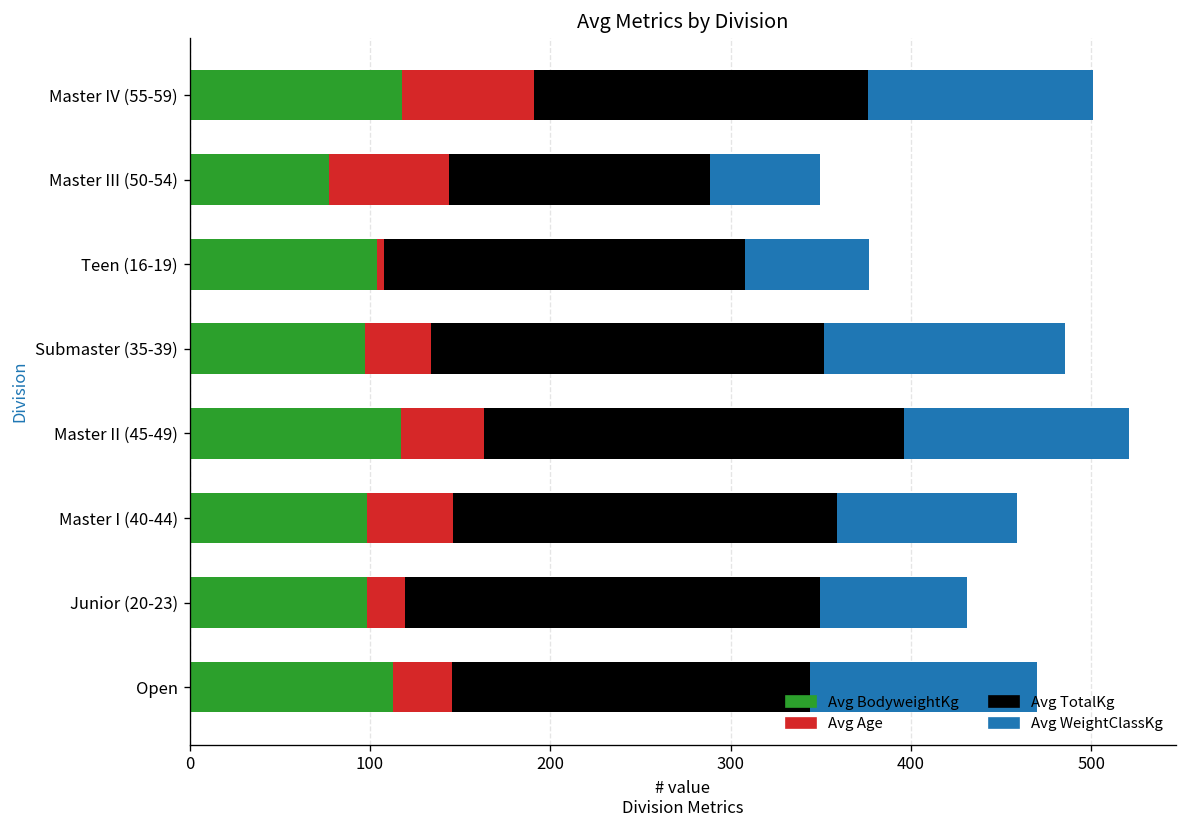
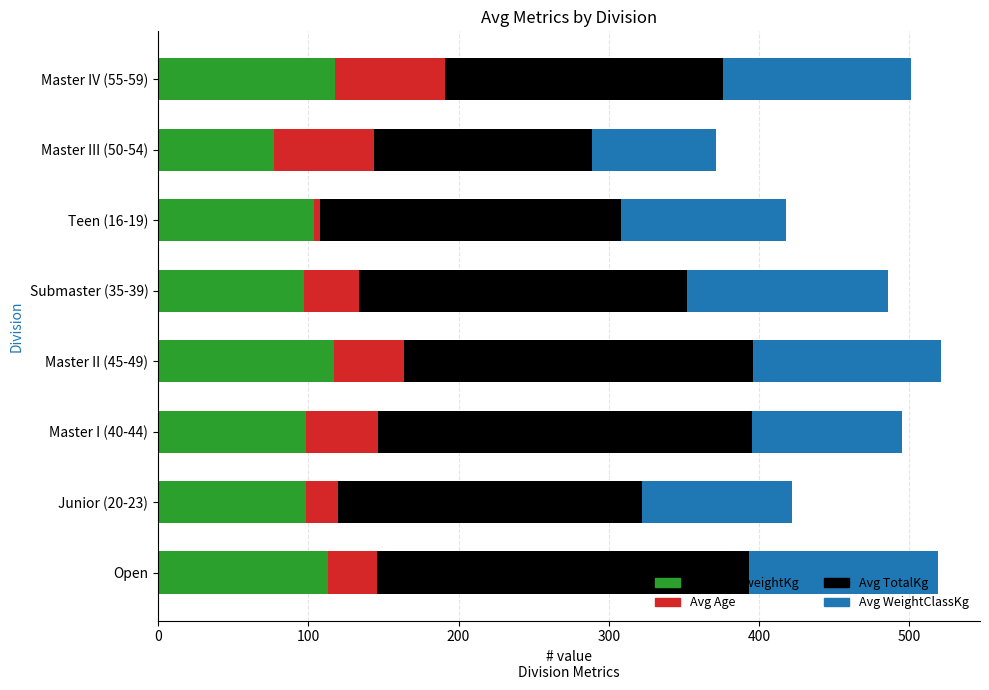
  {
    "Avg BodyweightKg": {
      "Master IV (55-59)": 118,
      "Master III (50-54)": 77,
      "Teen (16-19)": 104,
      "Submaster (35-39)": 97,
      "Master II (45-49)": 117,
      "Master I (40-44)": 99,
      "Junior (20-23)": 99,
      "Open": 113
    },
    "Avg Age": {
      "Master IV (55-59)": 73,
      "Master III (50-54)": 67,
      "Teen (16-19)": 4,
      "Submaster (35-39)": 37,
      "Master II (45-49)": 47,
      "Master I (40-44)": 48,
      "Junior (20-23)": 21,
      "Open": 33
    },
    "Avg TotalKg": {
      "Master IV (55-59)": 185,
      "Master III (50-54)": 145,
      "Teen (16-19)": 200,
      "Submaster (35-39)": 218,
      "Master II (45-49)": 233,
-     "Master I (40-44)": 213,
-     "Junior (20-23)": 230,
-     "Open": 198
+     "Master I (40-44)": 249,
+     "Junior (20-23)": 203,
+     "Open": 248
    },
    "Avg WeightClassKg": {
      "Master IV (55-59)": 125,
-     "Master III (50-54)": 61,
-     "Teen (16-19)": 69,
+     "Master III (50-54)": 83,
+     "Teen (16-19)": 110,
      "Submaster (35-39)": 134,
      "Master II (45-49)": 125,
      "Master I (40-44)": 100,
-     "Junior (20-23)": 82,
+     "Junior (20-23)": 100,
      "Open": 126
    }
  }
